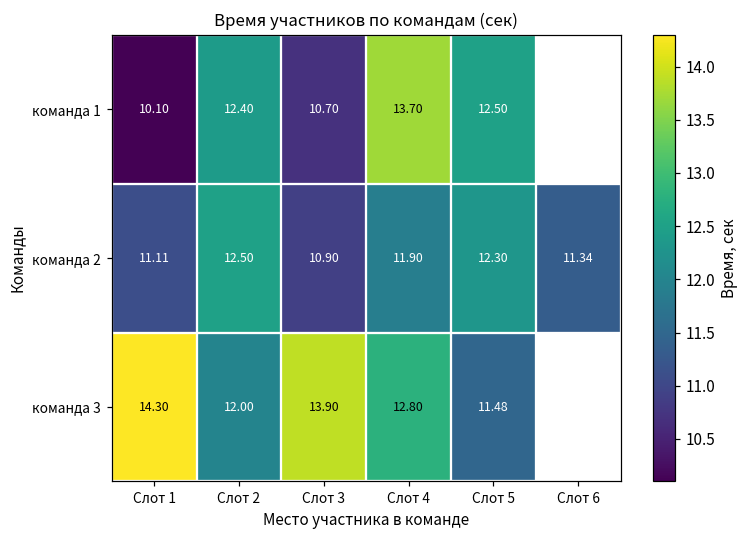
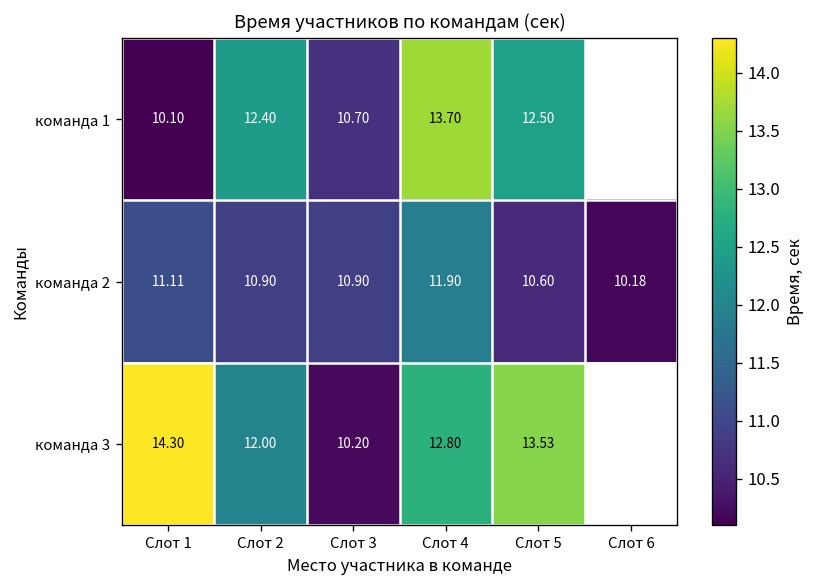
  {
    "команда 1": {
      "Слот 1": 10.10,
      "Слот 2": 12.40,
      "Слот 3": 10.70,
      "Слот 4": 13.70,
      "Слот 5": 12.50
    },
    "команда 2": {
      "Слот 1": 11.11,
-     "Слот 2": 12.50,
+     "Слот 2": 10.90,
      "Слот 3": 10.90,
      "Слот 4": 11.90,
-     "Слот 5": 12.30,
-     "Слот 6": 11.34
+     "Слот 5": 10.60,
+     "Слот 6": 10.18
    },
    "команда 3": {
      "Слот 1": 14.30,
      "Слот 2": 12.00,
-     "Слот 3": 13.90,
+     "Слот 3": 10.20,
      "Слот 4": 12.80,
-     "Слот 5": 11.48
+     "Слот 5": 13.53
    }
  }
